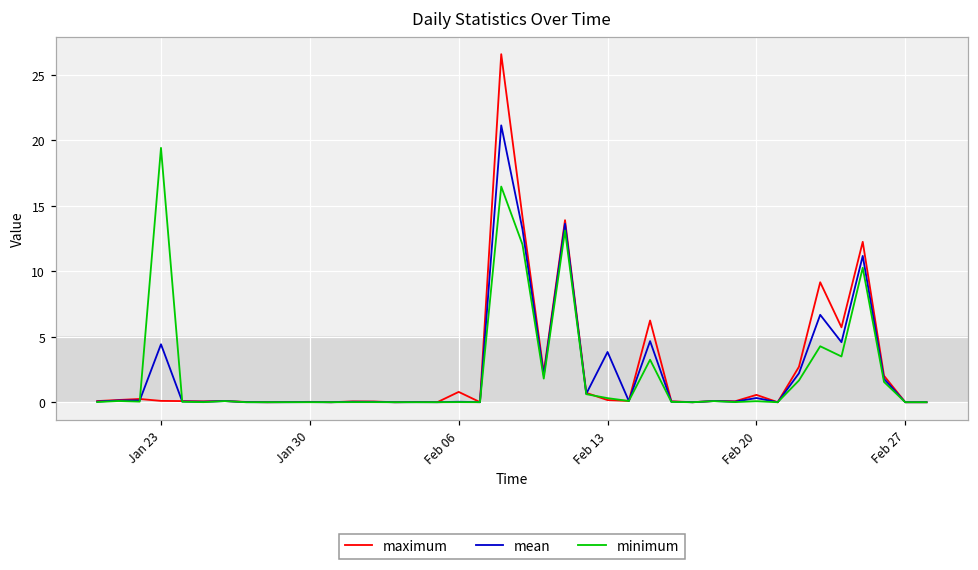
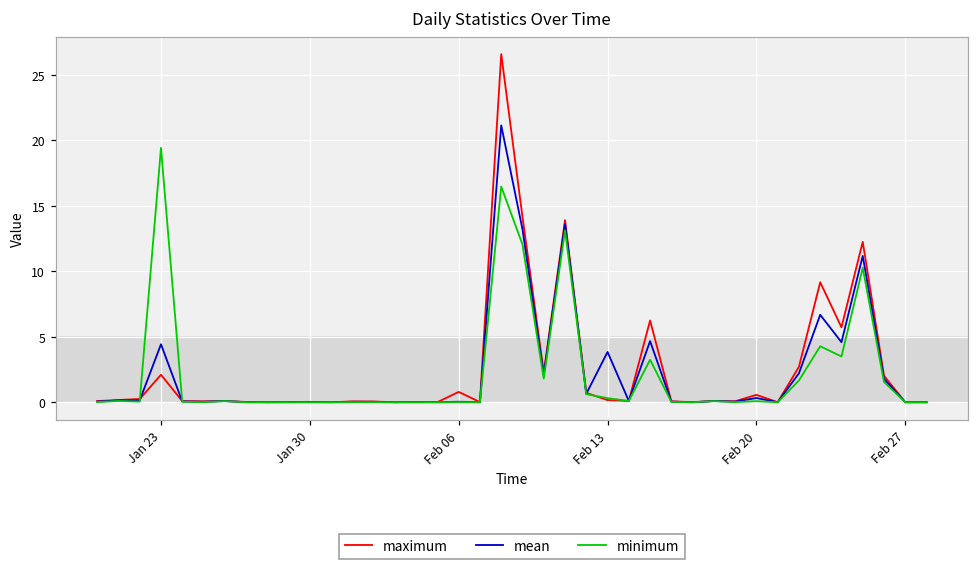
  {
    "maximum": {
-     "Jan 23": 0.1,
+     "Jan 23": 2.1,
      "Feb 06": 0.8,
      "Feb 20": 0.6
    },
    "mean": {
      "Jan 23": 4.4,
      "Feb 13": 3.8,
      "Feb 20": 0.3
    },
    "minimum": {
      "Jan 23": 19.4,
      "Feb 20": 0.1
    }
  }
